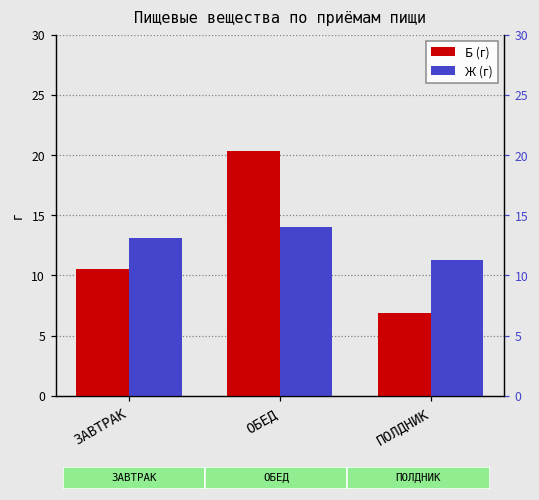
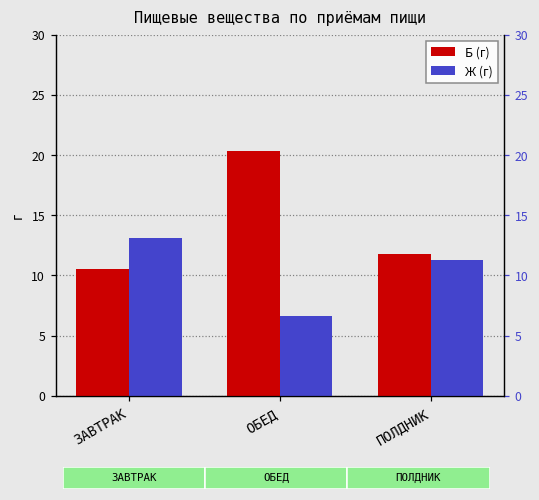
  {
    "Б (г)": {
      "ЗАВТРАК": 10.5,
      "ОБЕД": 20.4,
-     "ПОЛДНИК": 6.8
+     "ПОЛДНИК": 11.8
    },
    "Ж (г)": {
      "ЗАВТРАК": 13.1,
-     "ОБЕД": 14.0,
+     "ОБЕД": 6.6,
      "ПОЛДНИК": 11.3
    }
  }
